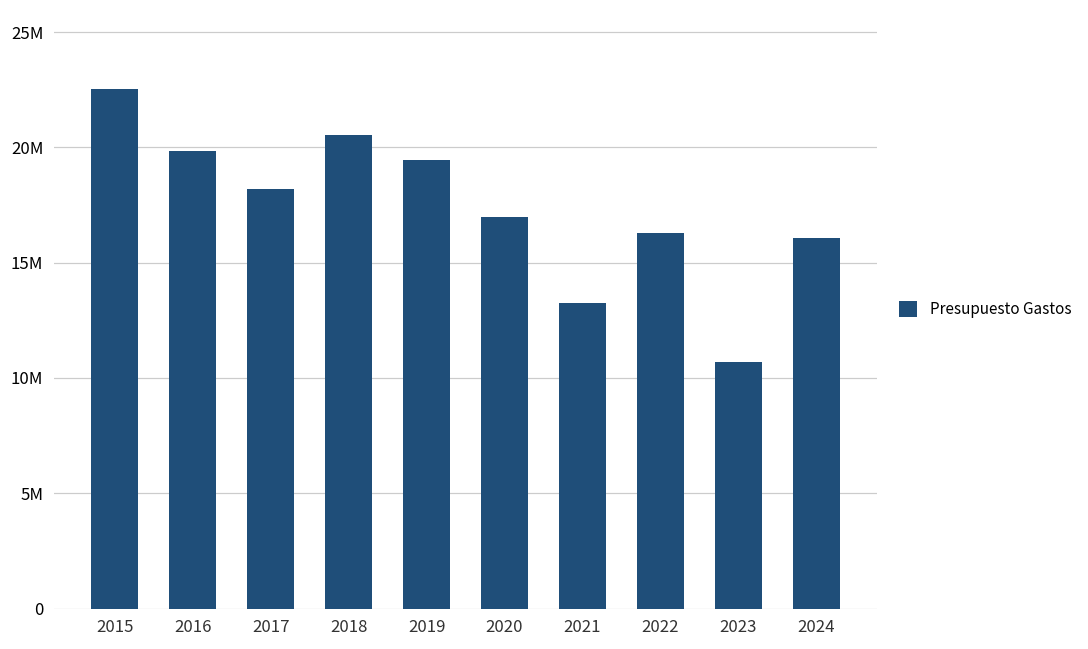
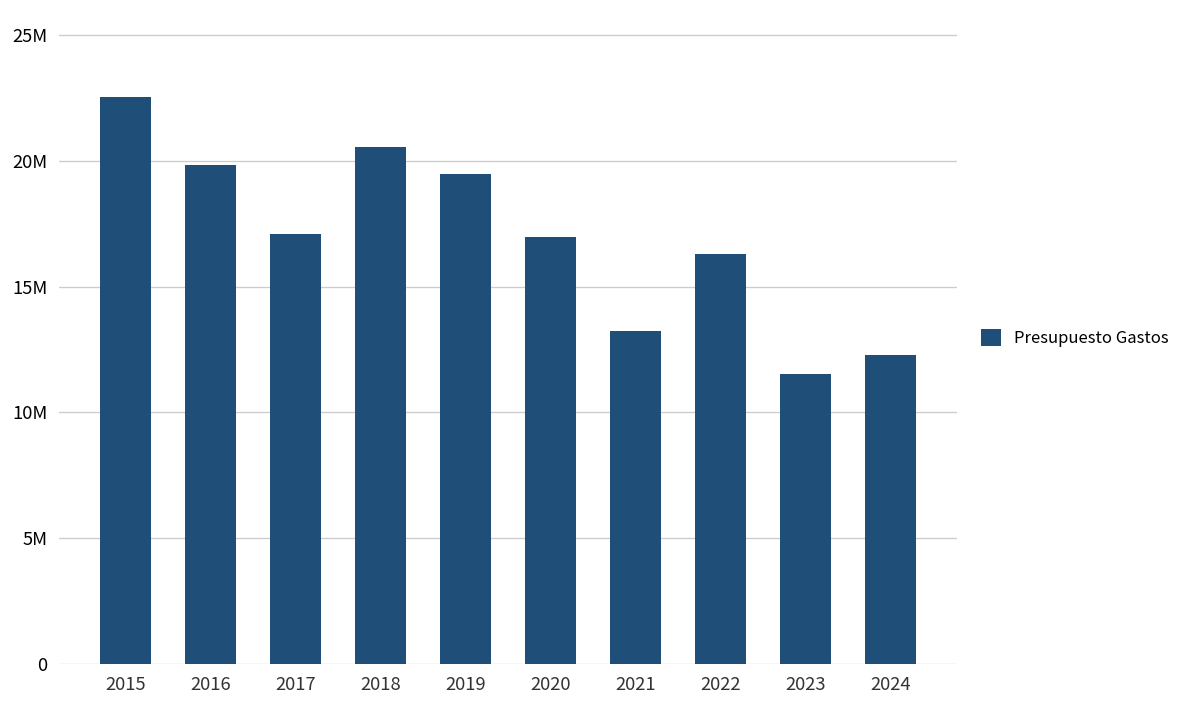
  {
    "2015": 22500000,
    "2016": 19800000,
-   "2017": 18200000,
+   "2017": 17100000,
    "2018": 20600000,
    "2019": 19500000,
    "2020": 17000000,
    "2021": 13200000,
    "2022": 16300000,
-   "2023": 10700000,
-   "2024": 16000000
+   "2023": 11500000,
+   "2024": 12300000
  }
